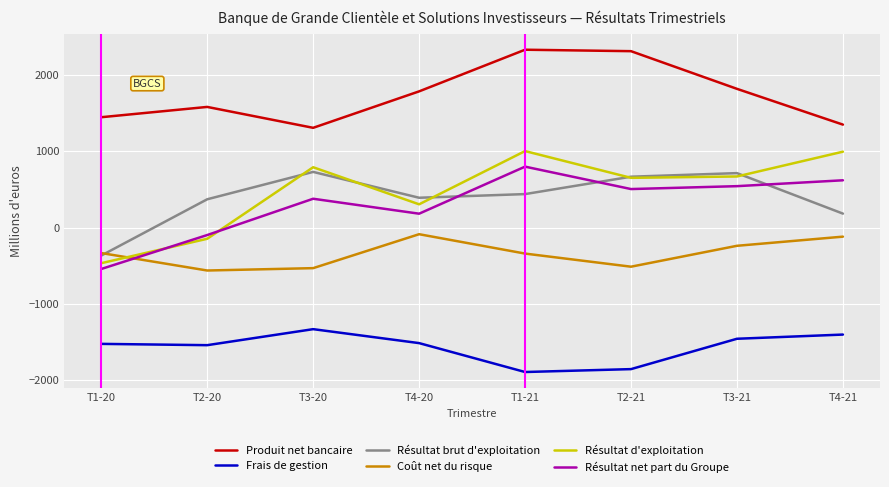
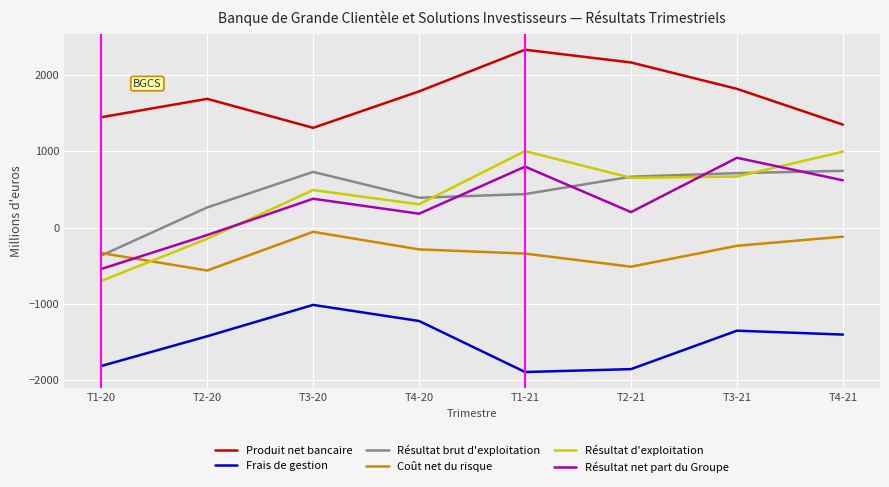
  {
    "Produit net bancaire": {
      "T1-20": 1400,
-     "T2-20": 1600,
+     "T2-20": 1700,
      "T3-20": 1300,
      "T4-20": 1800,
      "T1-21": 2300,
-     "T2-21": 2300,
+     "T2-21": 2200,
      "T3-21": 1800,
      "T4-21": 1400
    },
    "Frais de gestion": {
-     "T1-20": -1500,
-     "T2-20": -1500,
-     "T3-20": -1300,
-     "T4-20": -1500,
+     "T1-20": -1800,
+     "T2-20": -1400,
+     "T3-20": -1000,
+     "T4-20": -1200,
      "T1-21": -1900,
      "T2-21": -1900,
-     "T3-21": -1500,
+     "T3-21": -1400,
      "T4-21": -1400
    },
    "Résultat brut d'exploitation": {
-     "T2-20": 400,
+     "T2-20": 300,
      "T3-20": 700,
      "T4-20": 400,
      "T1-21": 400,
      "T3-21": 700,
-     "T4-21": 200
+     "T4-21": 700
    },
    "Coût net du risque": {
      "T2-20": -600,
-     "T3-20": -500,
-     "T4-20": -100,
+     "T3-20": -100,
+     "T4-20": -300,
      "T1-21": -300,
      "T2-21": -500,
      "T3-21": -200,
      "T4-21": -100
    },
    "Résultat d'exploitation": {
-     "T1-20": -500,
+     "T1-20": -700,
      "T2-20": -100,
-     "T3-20": 800,
+     "T3-20": 500,
      "T4-20": 300,
      "T1-21": 1000,
      "T3-21": 700,
      "T4-21": 1000
    },
    "Résultat net part du Groupe": {
      "T1-20": -500,
      "T2-20": -100,
      "T3-20": 400,
      "T4-20": 200,
      "T1-21": 800,
-     "T2-21": 500,
-     "T3-21": 500,
+     "T2-21": 200,
+     "T3-21": 900,
      "T4-21": 600
    }
  }
